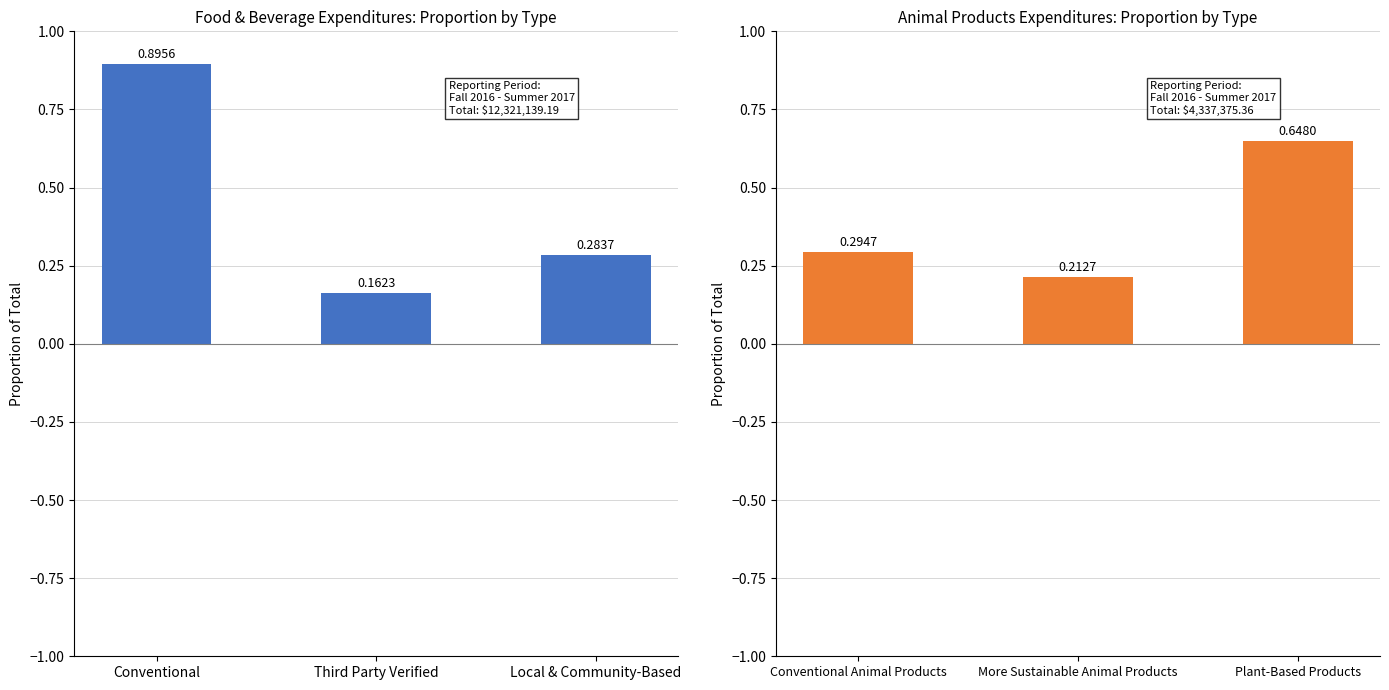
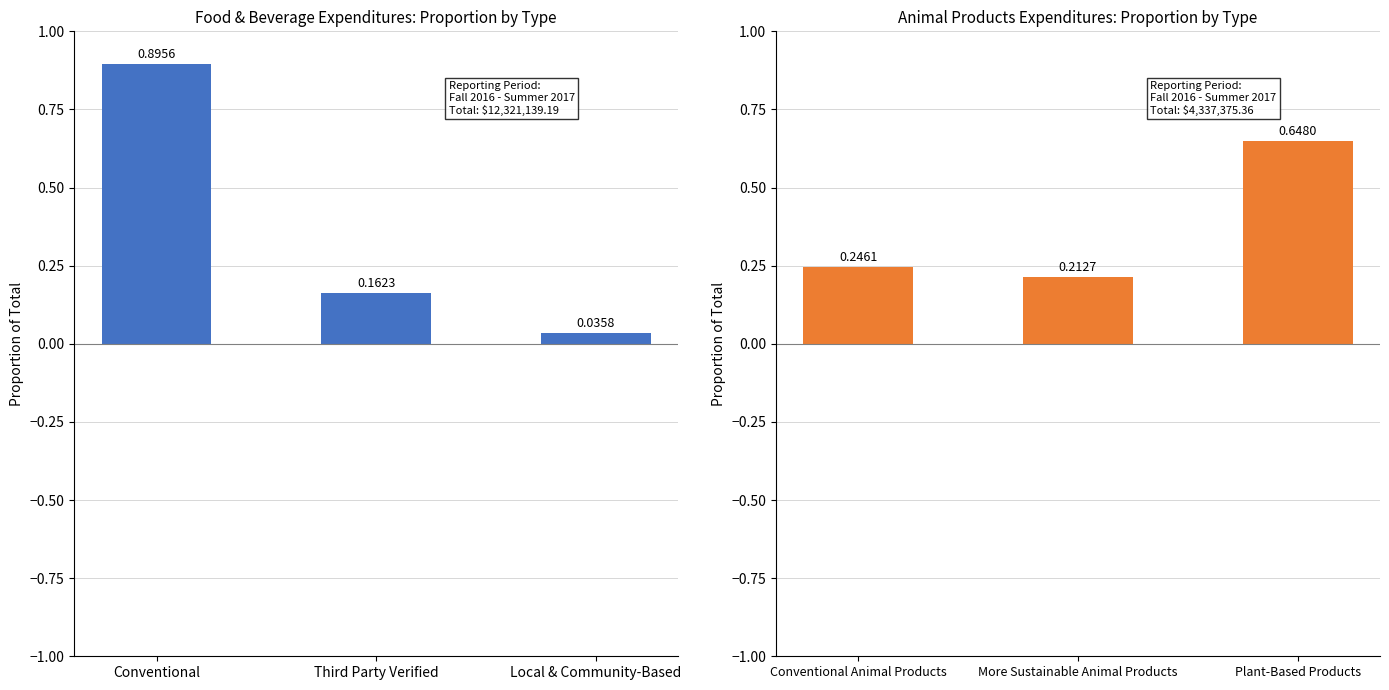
  {
    "Food & Beverage Expenditures: Proportion by Type": {
      "Conventional": 0.8956,
      "Third Party Verified": 0.1623,
-     "Local & Community-Based": 0.2837
+     "Local & Community-Based": 0.0358
    },
    "Animal Products Expenditures: Proportion by Type": {
-     "Conventional Animal Products": 0.2947,
+     "Conventional Animal Products": 0.2461,
      "More Sustainable Animal Products": 0.2127,
      "Plant-Based Products": 0.6480
    }
  }
